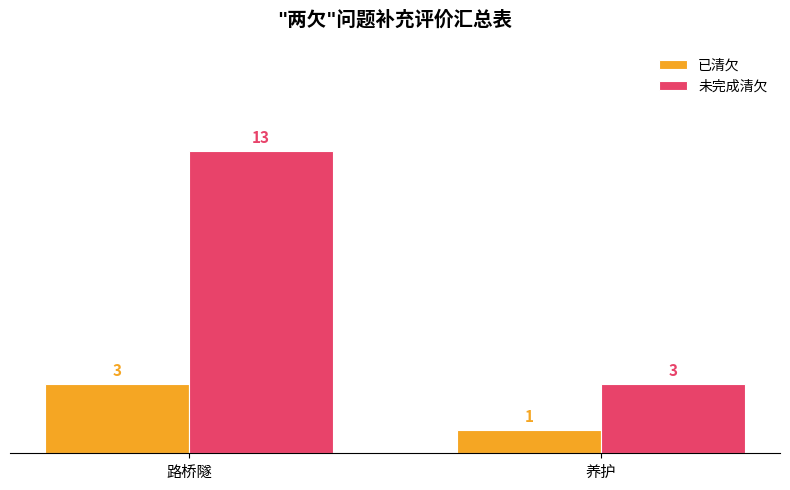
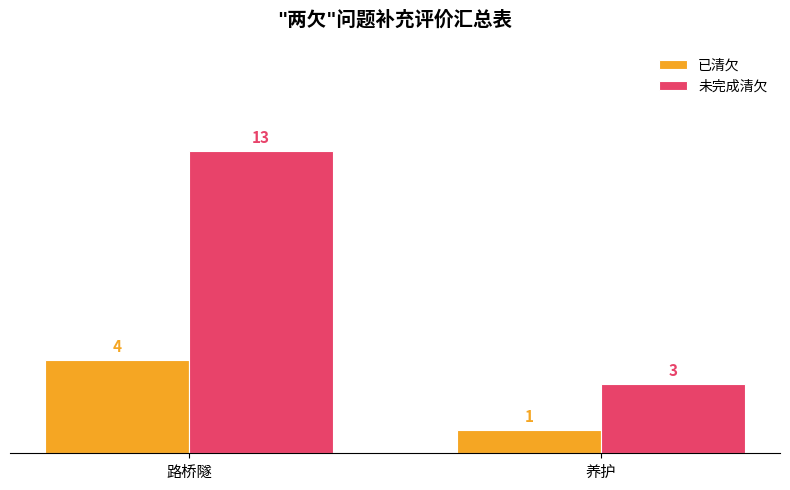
  {
    "已清欠": {
-     "路桥隧": 3,
+     "路桥隧": 4,
      "养护": 1
    },
    "未完成清欠": {
      "路桥隧": 13,
      "养护": 3
    }
  }
